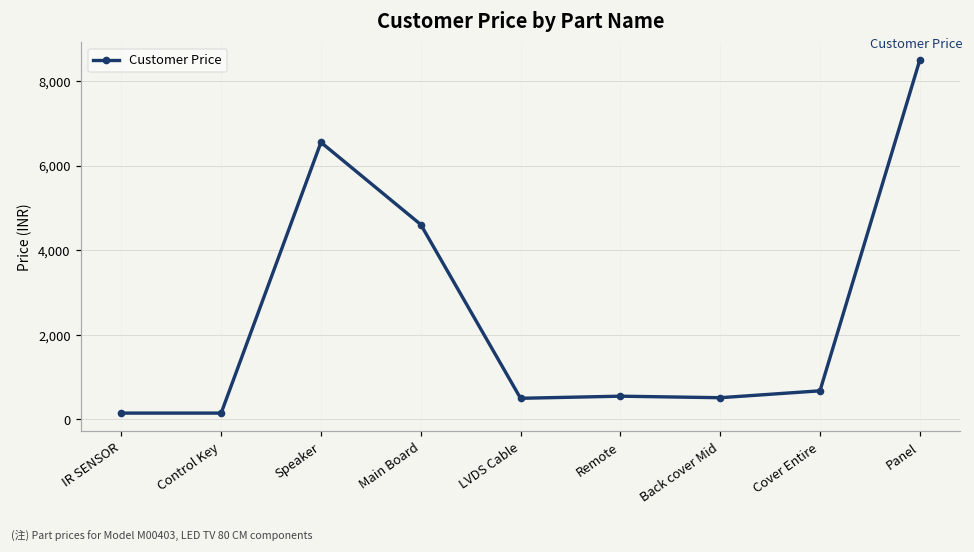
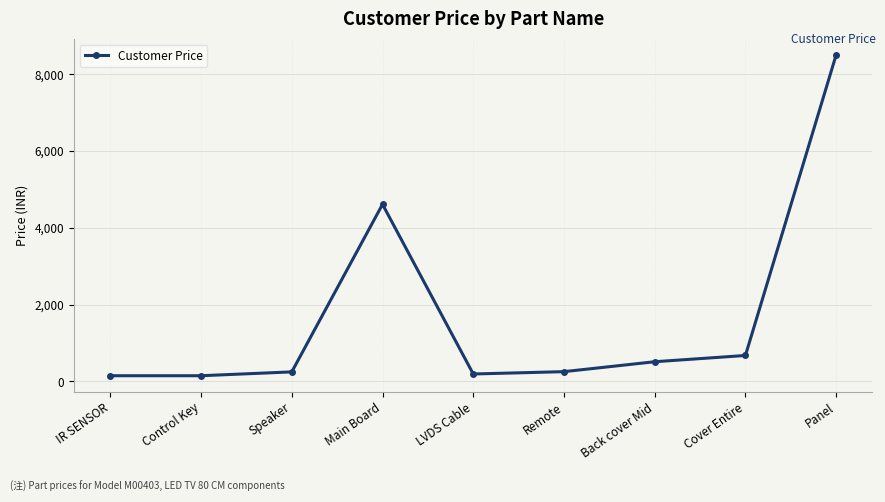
  {
    "IR SENSOR": "200",
    "Control Key": "200",
-   "Speaker": "6,600",
+   "Speaker": "300",
    "Main Board": "4,600",
-   "LVDS Cable": "500",
-   "Remote": "600",
+   "LVDS Cable": "200",
+   "Remote": "300",
    "Back cover Mid": "500",
    "Cover Entire": "700",
    "Panel": "8,500"
  }
